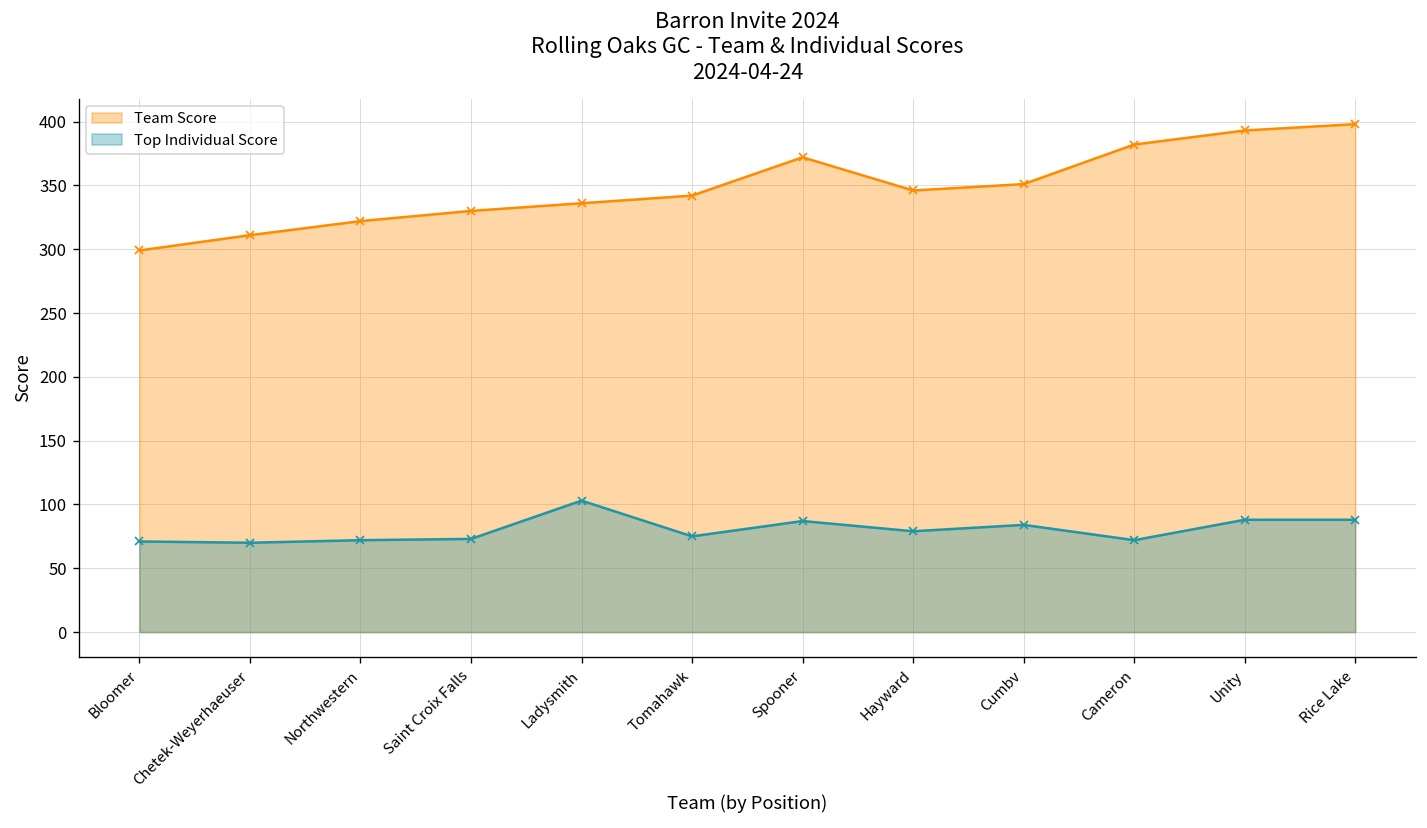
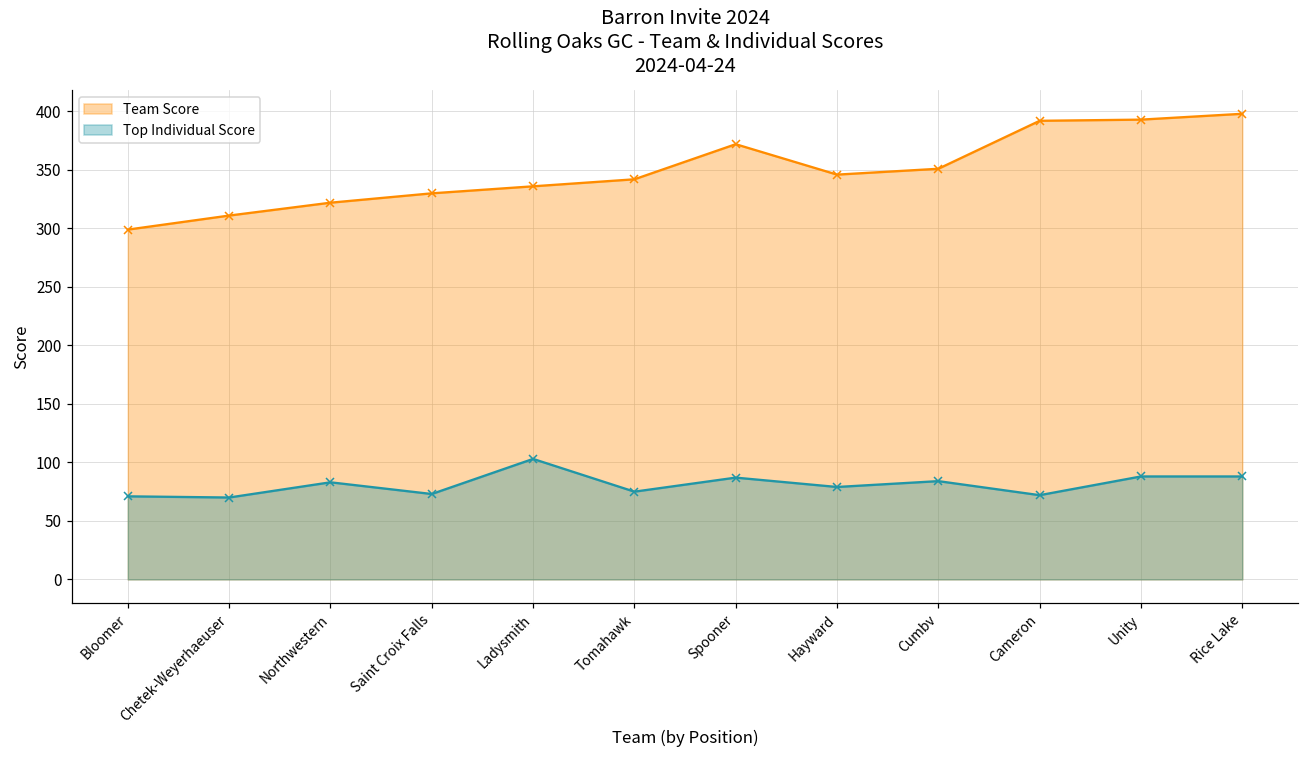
  {
    "Team Score": {
      "Bloomer": 299,
      "Chetek-Weyerhaeuser": 311,
      "Northwestern": 322,
      "Saint Croix Falls": 330,
      "Ladysmith": 336,
      "Tomahawk": 342,
      "Spooner": 372,
      "Hayward": 346,
      "Cumbv": 351,
-     "Cameron": 382,
+     "Cameron": 392,
      "Unity": 393,
      "Rice Lake": 398
    },
    "Top Individual Score": {
      "Bloomer": 71,
      "Chetek-Weyerhaeuser": 70,
-     "Northwestern": 72,
+     "Northwestern": 83,
      "Saint Croix Falls": 73,
      "Ladysmith": 103,
      "Tomahawk": 75,
      "Spooner": 87,
      "Hayward": 79,
      "Cumbv": 84,
      "Cameron": 72,
      "Unity": 88,
      "Rice Lake": 88
    }
  }
